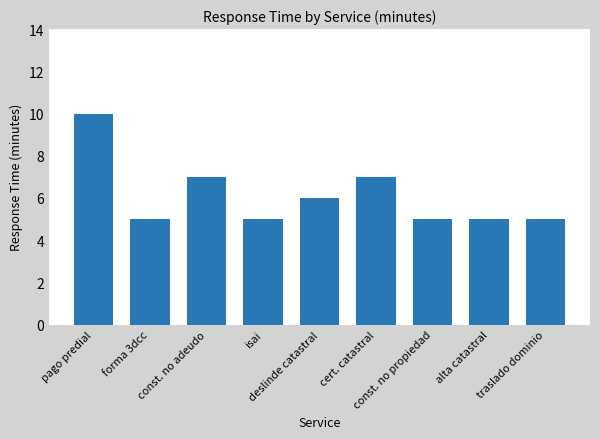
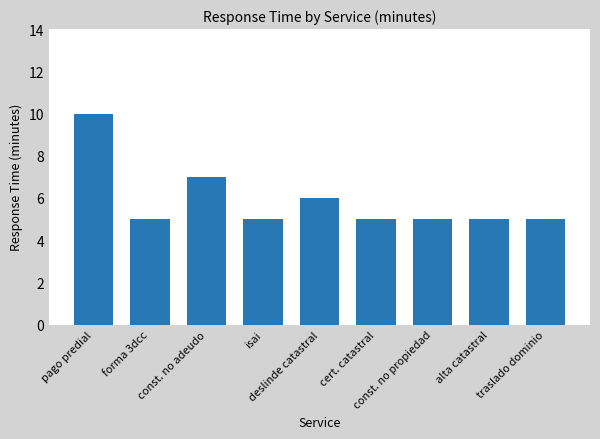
  {
    "pago predial": 10,
    "forma 3dcc": 5,
    "const. no adeudo": 7,
    "isai": 5,
    "deslinde catastral": 6,
-   "cert. catastral": 7,
+   "cert. catastral": 5,
    "const. no propiedad": 5,
    "alta catastral": 5,
    "traslado dominio": 5
  }
